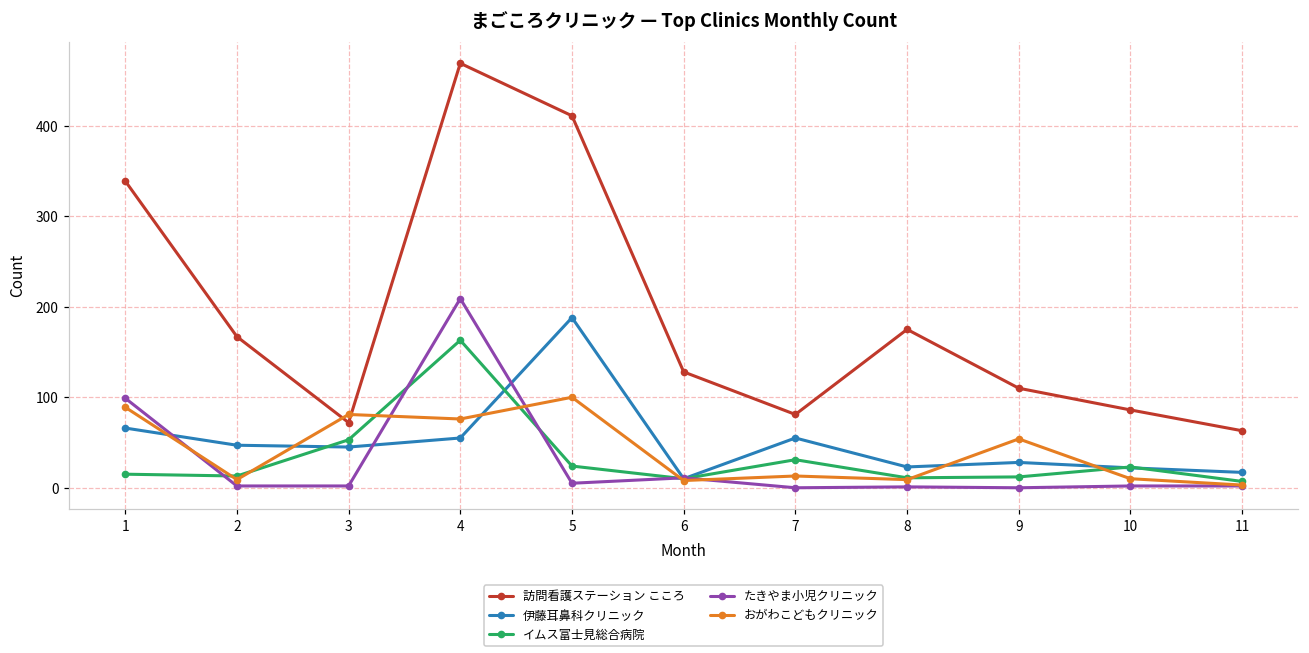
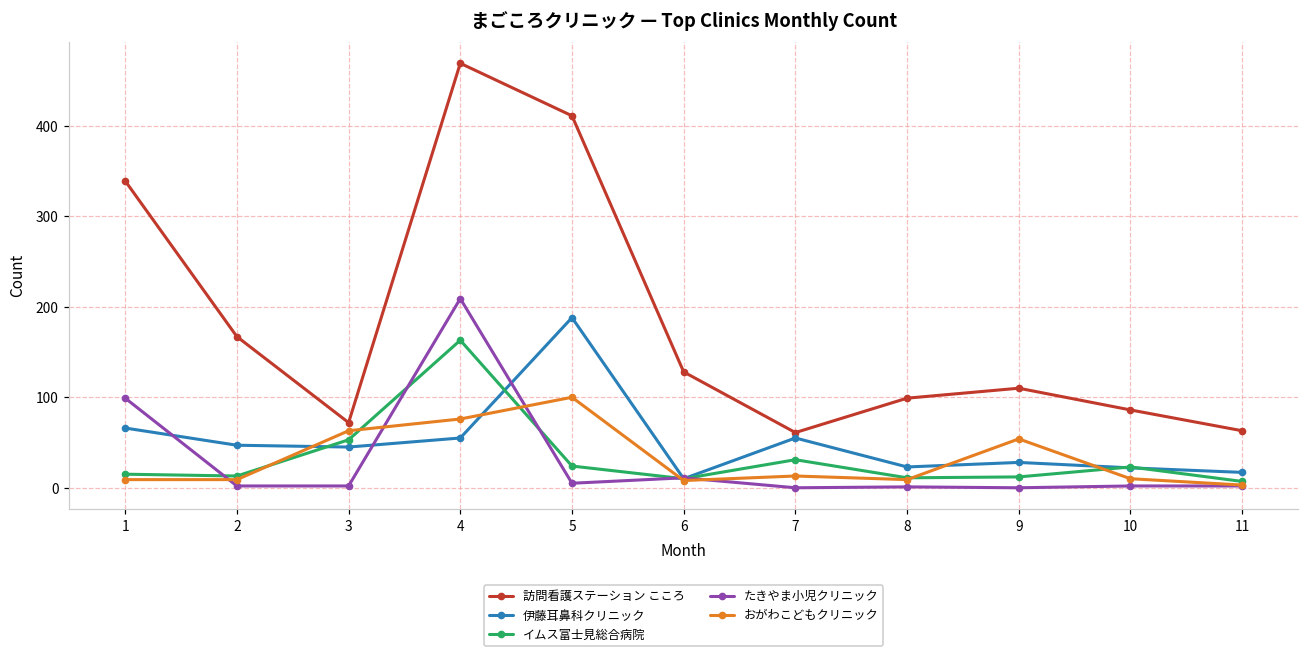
  {
    "訪問看護ステーション こころ": {
      "1": 340,
      "2": 170,
      "3": 70,
      "4": 470,
      "5": 410,
      "6": 130,
-     "7": 80,
-     "8": 180,
+     "7": 60,
+     "8": 100,
      "9": 110,
      "10": 90,
      "11": 60
    },
    "伊藤耳鼻科クリニック": {
      "1": 70,
      "2": 50,
      "3": 50,
      "4": 60,
      "5": 190,
      "7": 60,
      "8": 20,
      "9": 30,
      "11": 20
    },
    "イムス富士見総合病院": {
      "1": 20,
      "2": 10,
      "3": 50,
      "4": 160,
      "5": 20,
      "7": 30,
      "9": 10,
      "11": 10
    },
    "たきやま小児クリニック": {
      "1": 100,
      "2": 0,
      "3": 0,
      "4": 210,
      "5": 10,
      "7": 0,
      "8": 0,
      "9": 0,
      "10": 0
    },
    "おがわこどもクリニック": {
-     "1": 90,
+     "1": 10,
      "2": 10,
-     "3": 80,
+     "3": 60,
      "4": 80,
      "5": 100,
      "7": 10,
      "9": 50,
      "10": 10
    }
  }
